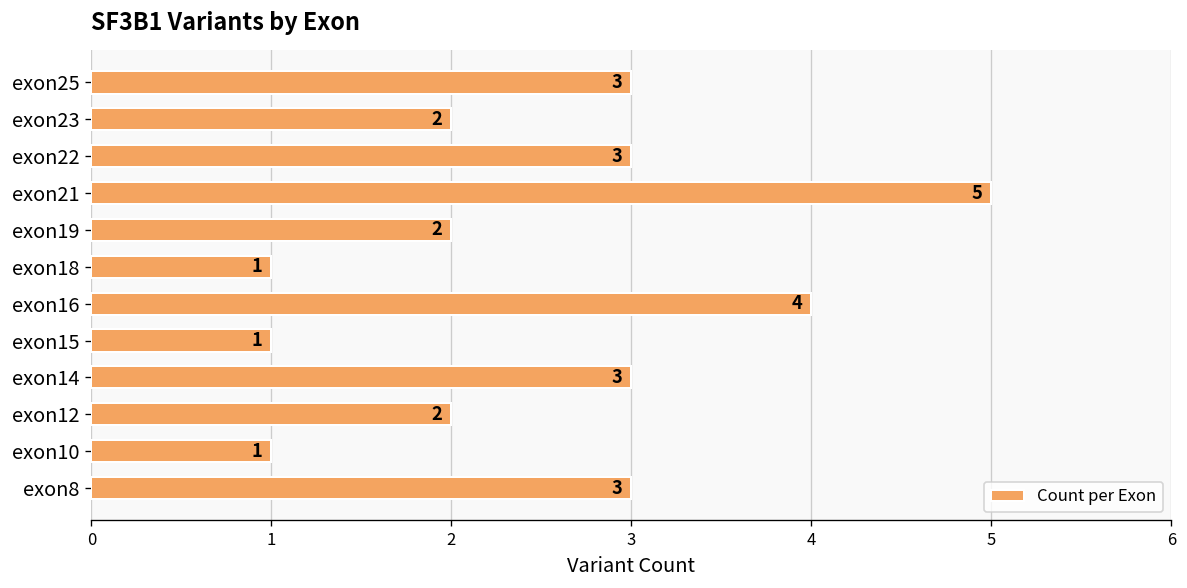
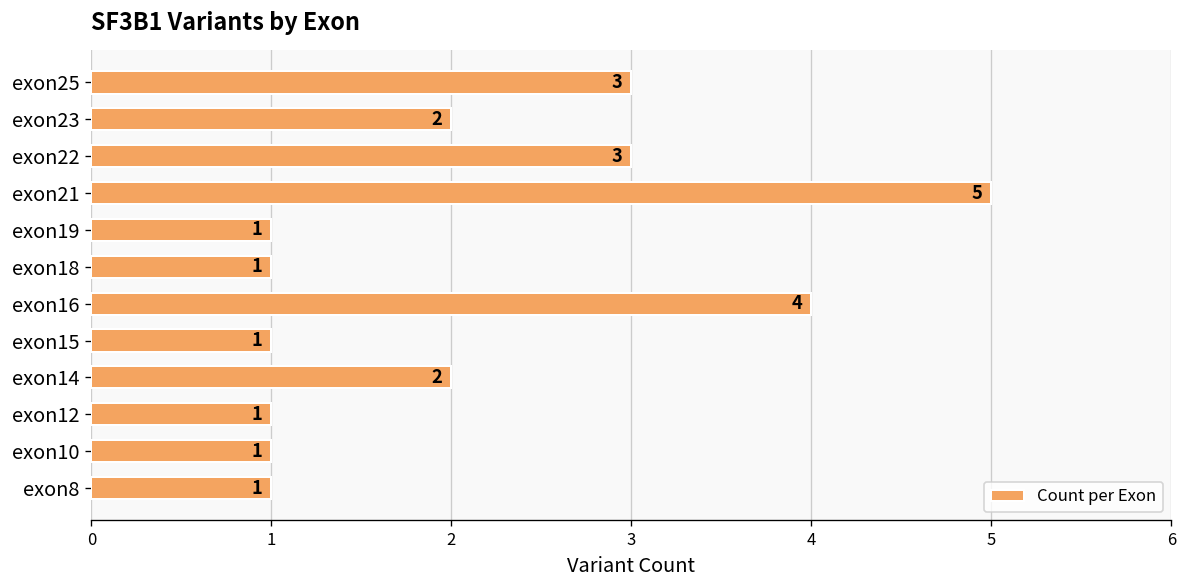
  {
    "exon25": 3,
    "exon23": 2,
    "exon22": 3,
    "exon21": 5,
-   "exon19": 2,
+   "exon19": 1,
    "exon18": 1,
    "exon16": 4,
    "exon15": 1,
-   "exon14": 3,
-   "exon12": 2,
+   "exon14": 2,
+   "exon12": 1,
    "exon10": 1,
-   "exon8": 3
+   "exon8": 1
  }
